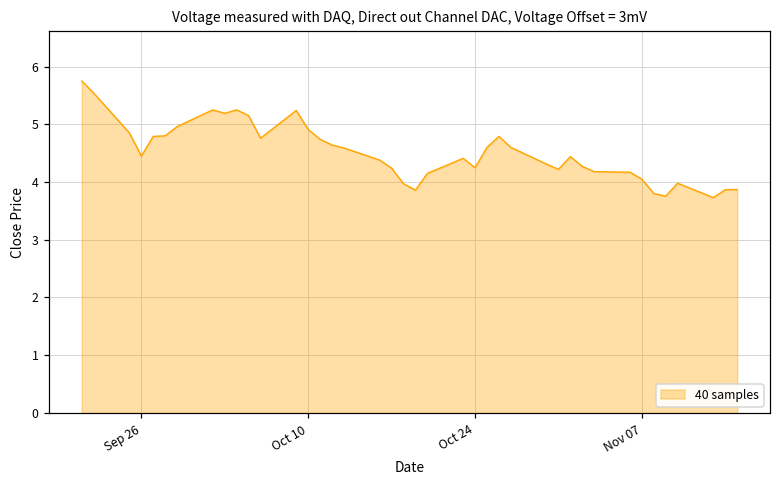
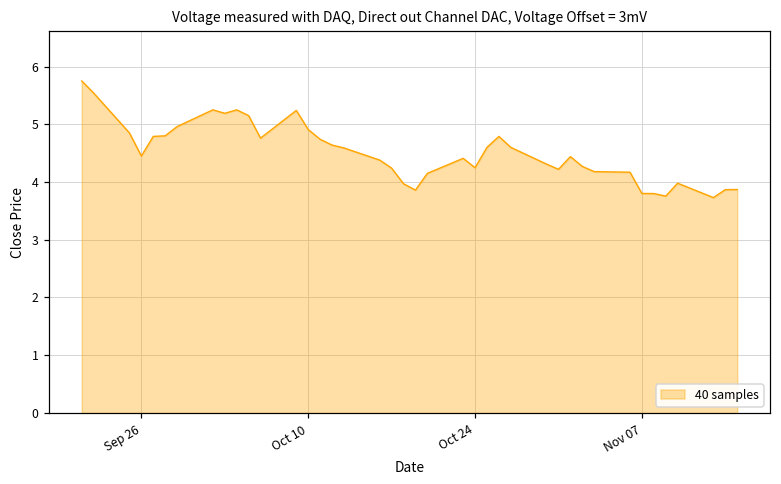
  {
    "Sep 26": 4.4,
    "Oct 10": 4.9,
    "Oct 24": 4.2,
-   "Nov 07": 4.1
+   "Nov 07": 3.8
  }
